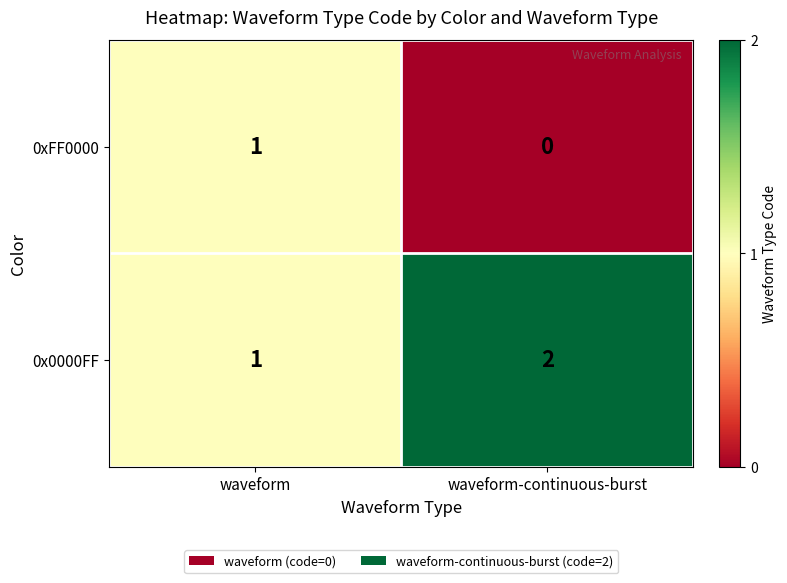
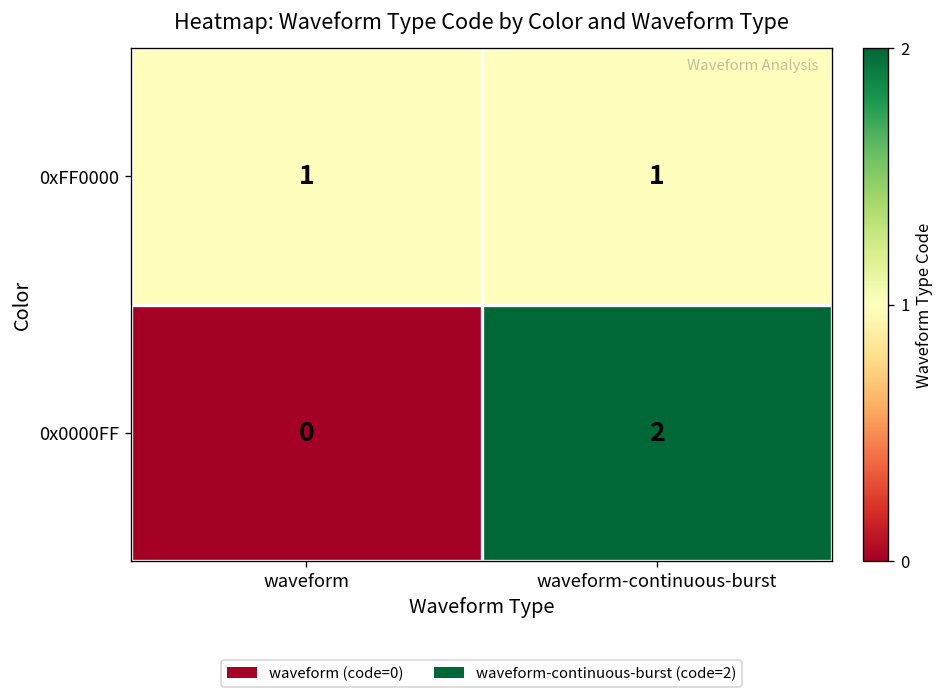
  {
    "0xFF0000": {
      "waveform": 1,
-     "waveform-continuous-burst": 0
+     "waveform-continuous-burst": 1
    },
    "0x0000FF": {
-     "waveform": 1,
+     "waveform": 0,
      "waveform-continuous-burst": 2
    }
  }
